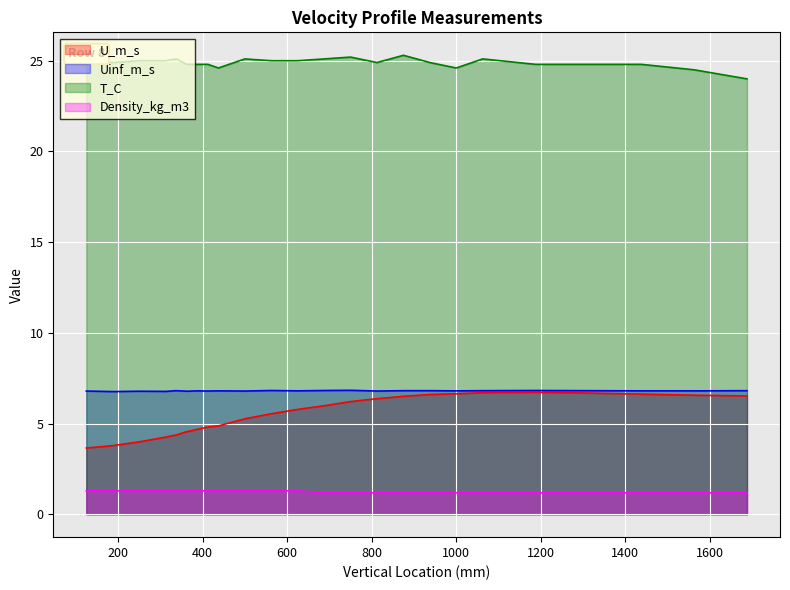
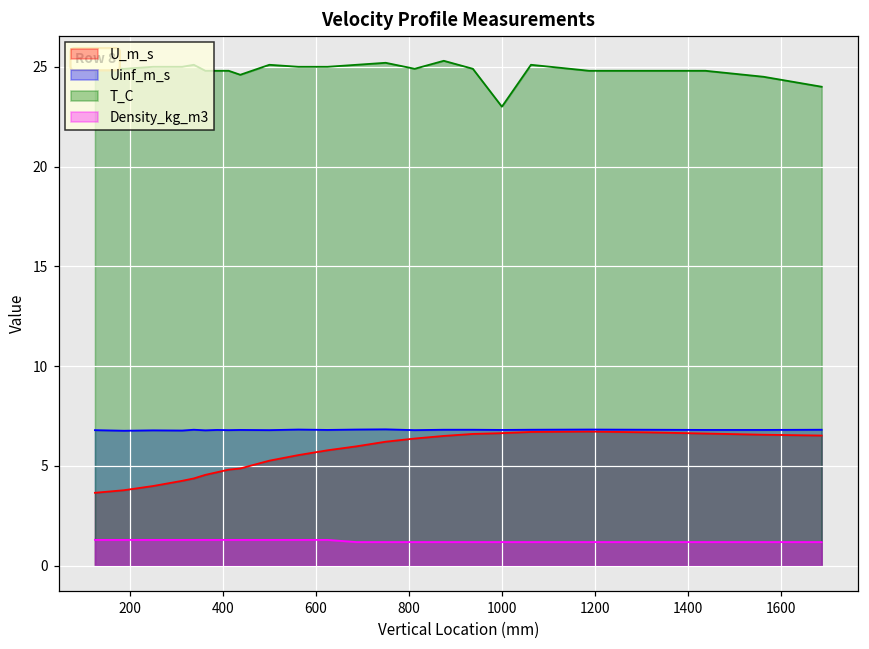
  {
    "U_m_s": {
      "1000": 6.6
    },
    "Uinf_m_s": {
      "1000": 6.8
    },
    "T_C": {
-     "1000": 24.6
+     "1000": 23.0
    },
    "Density_kg_m3": {
      "1000": 1.2
    }
  }
